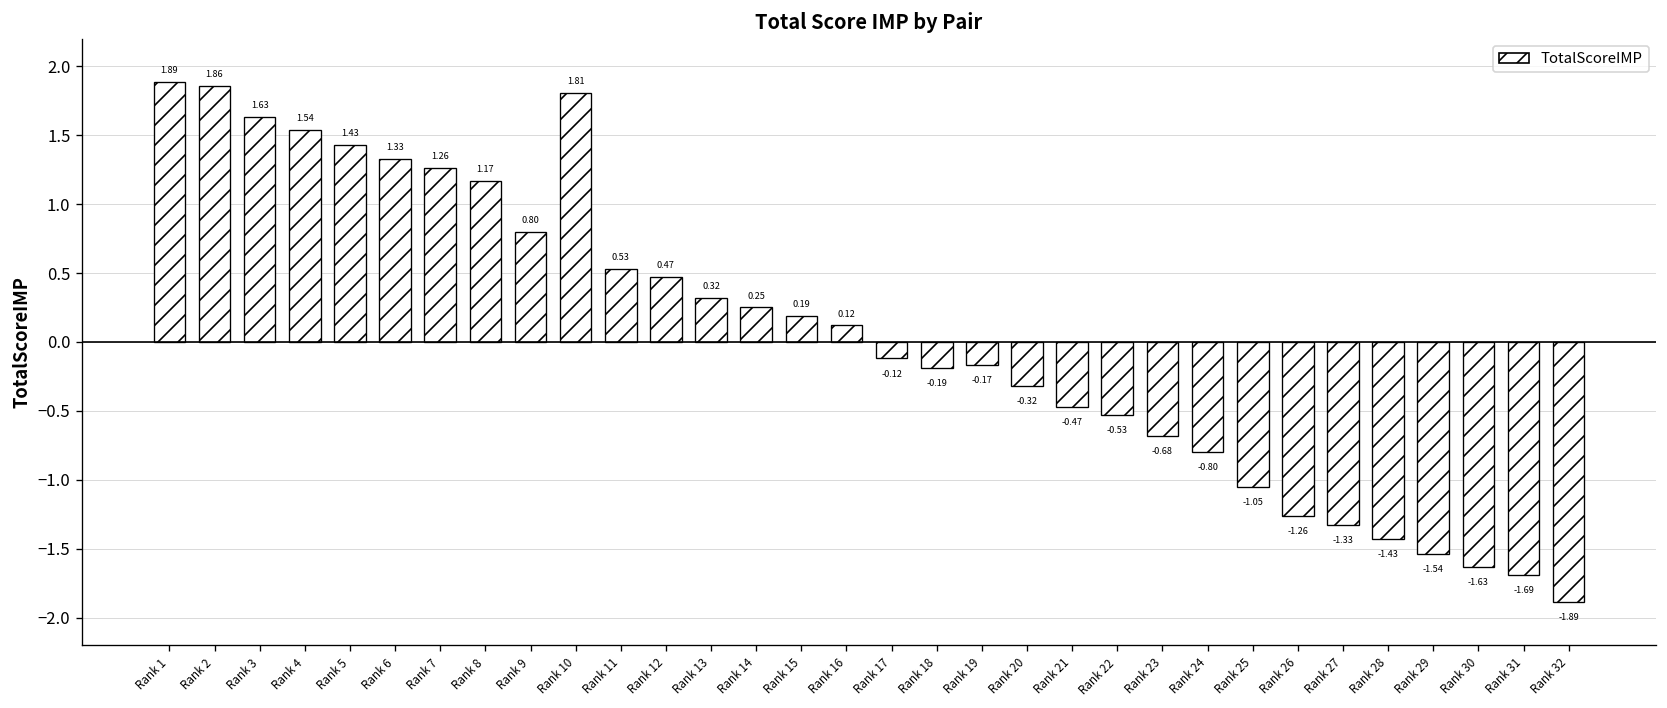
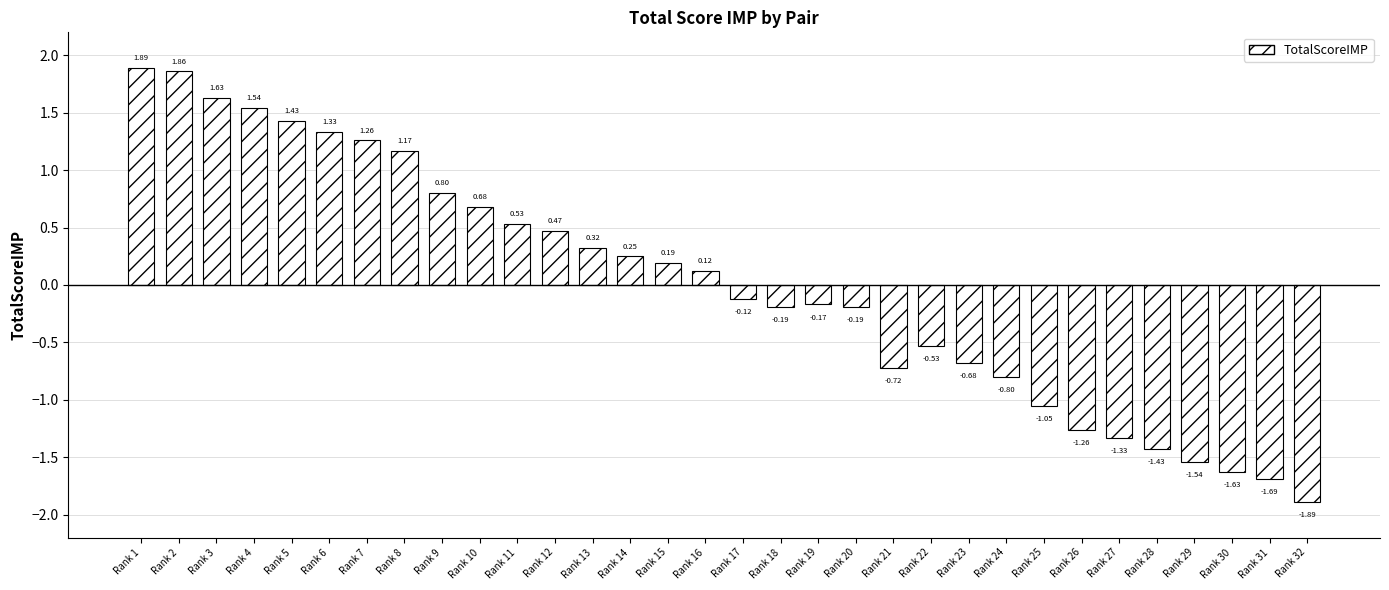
  {
    "Rank 1": 1.89,
    "Rank 2": 1.86,
    "Rank 3": 1.63,
    "Rank 4": 1.54,
    "Rank 5": 1.43,
    "Rank 6": 1.33,
    "Rank 7": 1.26,
    "Rank 8": 1.17,
    "Rank 9": 0.80,
-   "Rank 10": 1.81,
+   "Rank 10": 0.68,
    "Rank 11": 0.53,
    "Rank 12": 0.47,
    "Rank 13": 0.32,
    "Rank 14": 0.25,
    "Rank 15": 0.19,
    "Rank 16": 0.12,
    "Rank 17": -0.12,
    "Rank 18": -0.19,
    "Rank 19": -0.17,
-   "Rank 20": -0.32,
-   "Rank 21": -0.47,
+   "Rank 20": -0.19,
+   "Rank 21": -0.72,
    "Rank 22": -0.53,
    "Rank 23": -0.68,
    "Rank 24": -0.80,
    "Rank 25": -1.05,
    "Rank 26": -1.26,
    "Rank 27": -1.33,
    "Rank 28": -1.43,
    "Rank 29": -1.54,
    "Rank 30": -1.63,
    "Rank 31": -1.69,
    "Rank 32": -1.89
  }
